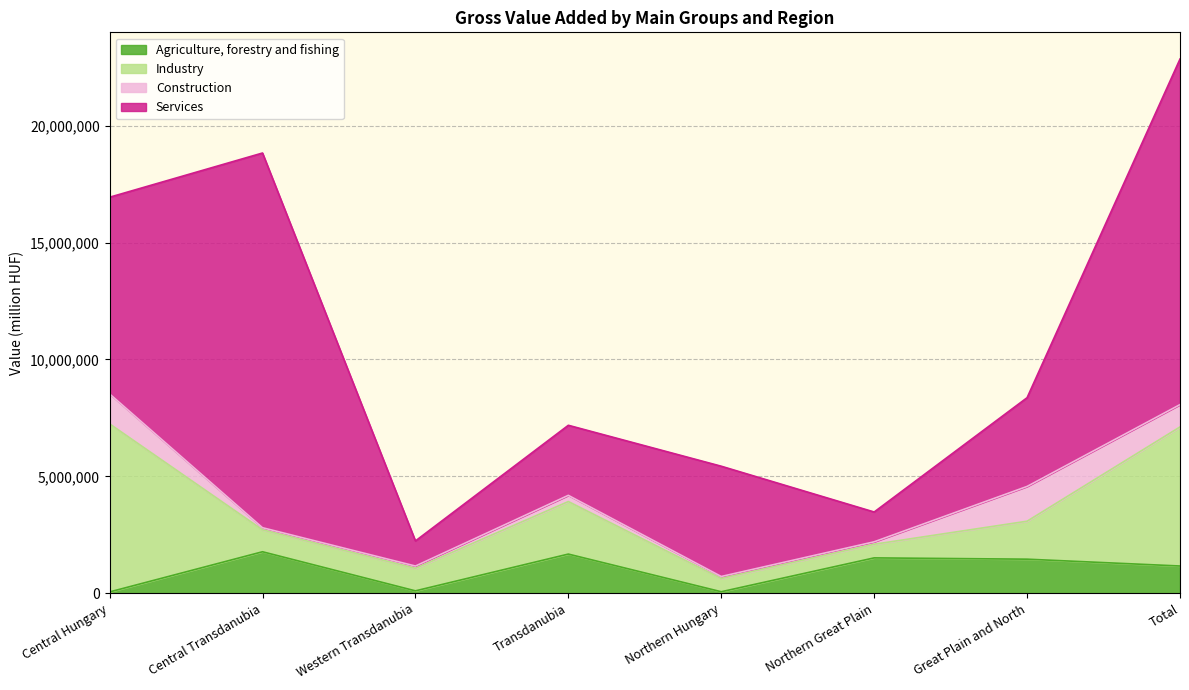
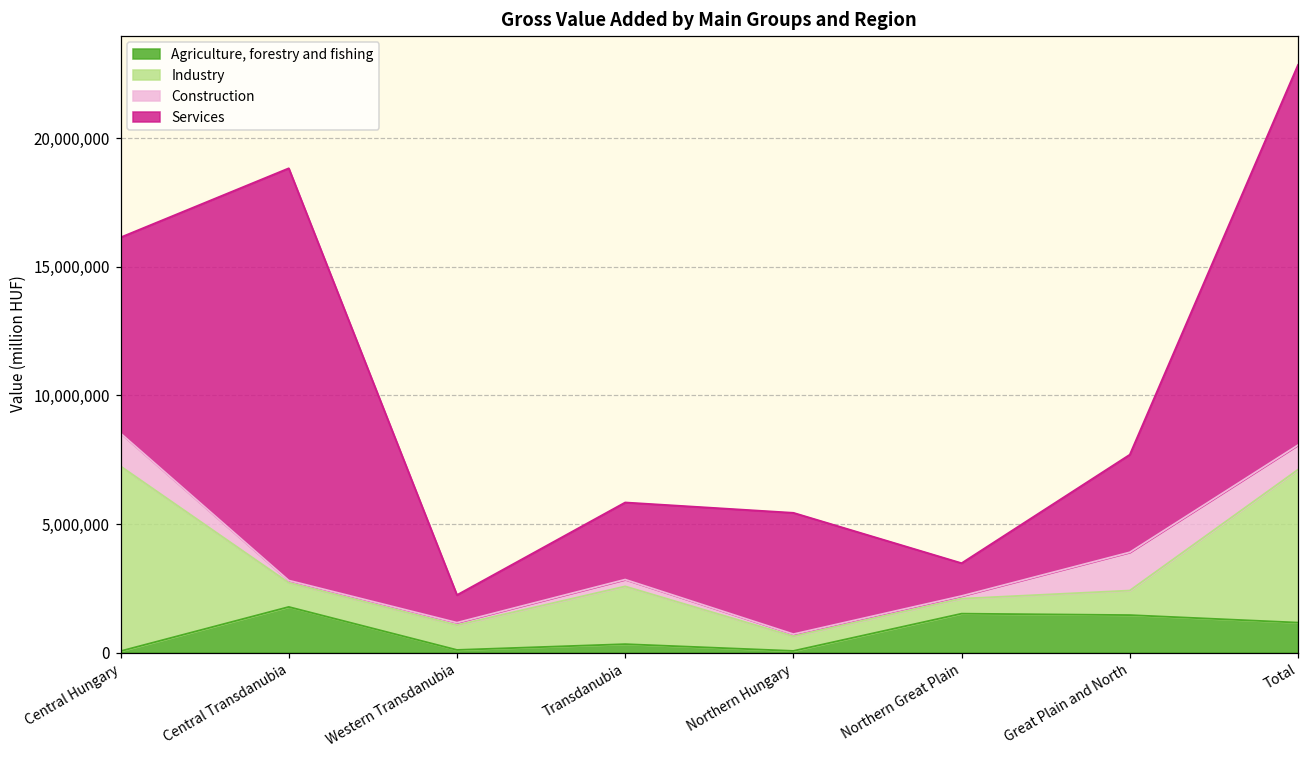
  {
    "Agriculture, forestry and fishing": {
      "Central Hungary": "100,000",
      "Central Transdanubia": "1,800,000",
      "Western Transdanubia": "100,000",
-     "Transdanubia": "1,700,000",
+     "Transdanubia": "300,000",
      "Northern Hungary": "100,000",
      "Northern Great Plain": "1,500,000",
      "Great Plain and North": "1,500,000",
      "Total": "1,200,000"
    },
    "Industry": {
      "Central Hungary": "7,200,000",
      "Transdanubia": "2,200,000",
-     "Great Plain and North": "1,600,000",
+     "Great Plain and North": "1,000,000",
      "Total": "5,900,000"
    },
    "Construction": {
      "Central Hungary": "1,300,000",
      "Transdanubia": "300,000",
      "Great Plain and North": "1,500,000",
      "Total": "1,000,000"
    },
    "Services": {
-     "Central Hungary": "8,400,000",
+     "Central Hungary": "7,600,000",
      "Central Transdanubia": "16,000,000",
      "Western Transdanubia": "1,100,000",
      "Transdanubia": "3,000,000",
      "Northern Hungary": "4,700,000",
      "Northern Great Plain": "1,300,000",
      "Great Plain and North": "3,800,000",
      "Total": "14,800,000"
    }
  }
